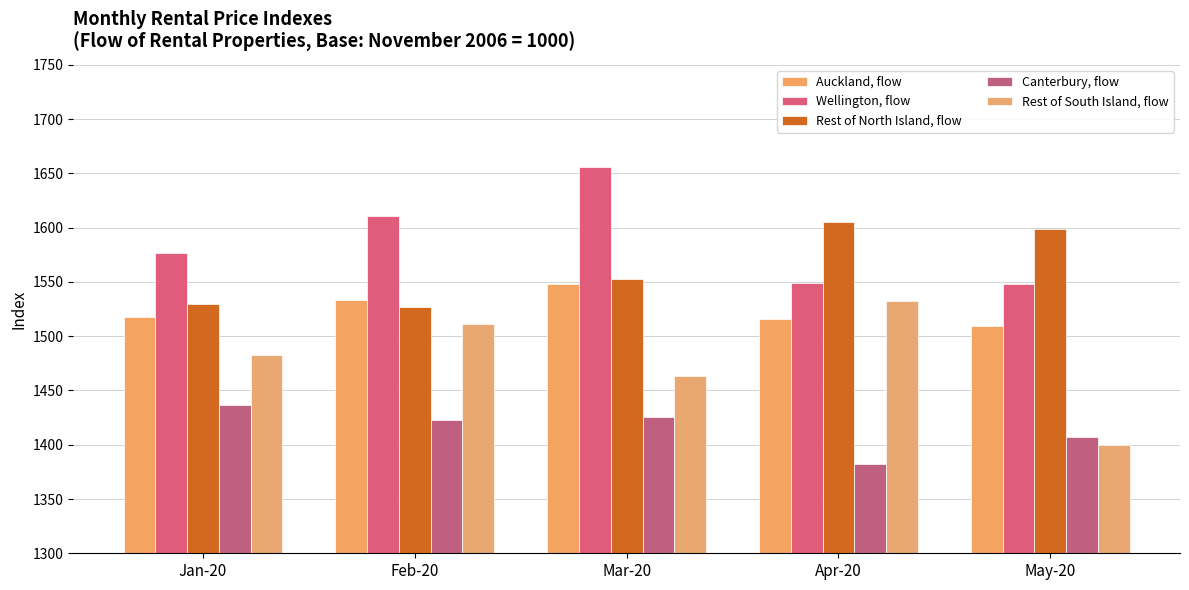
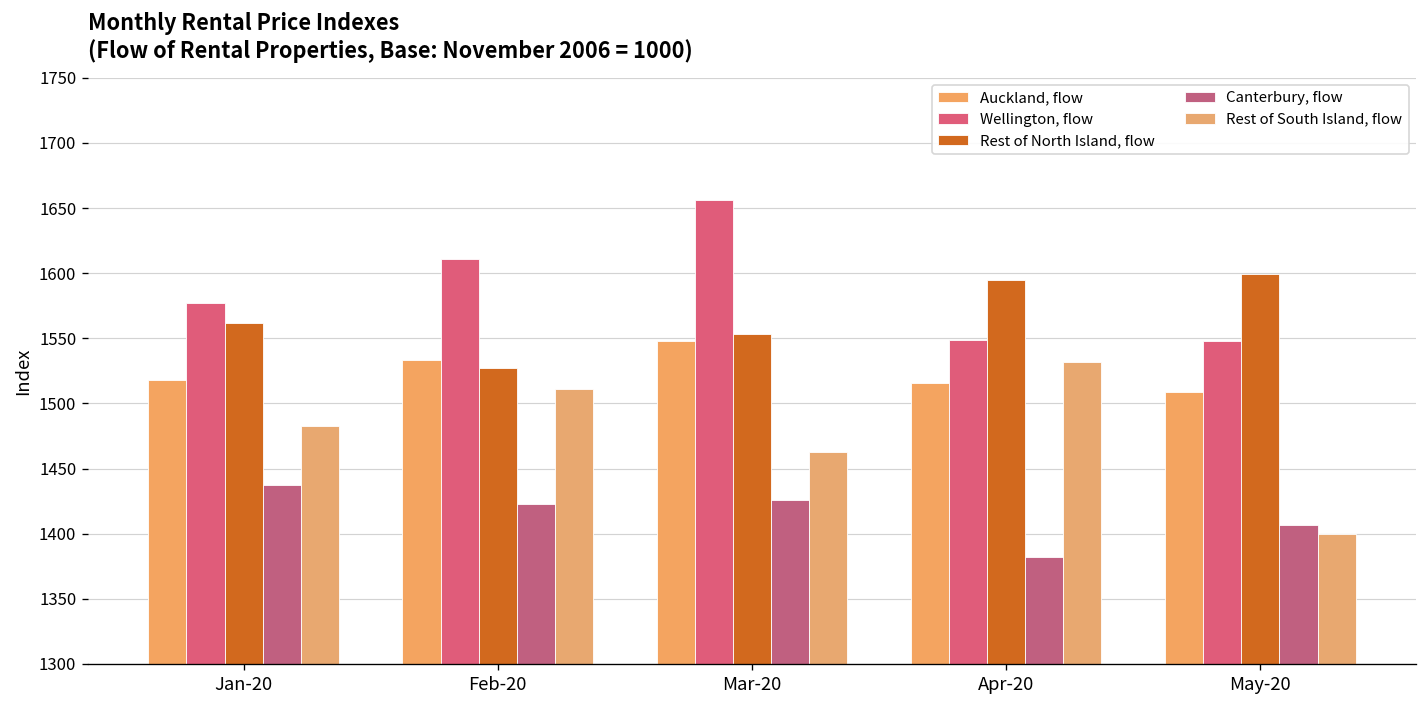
  {
    "Rest of North Island, flow": {
-     "Jan-20": 1530,
+     "Jan-20": 1562,
      "Feb-20": 1527,
      "Mar-20": 1553,
-     "Apr-20": 1605,
+     "Apr-20": 1595,
      "May-20": 1599
    }
  }
